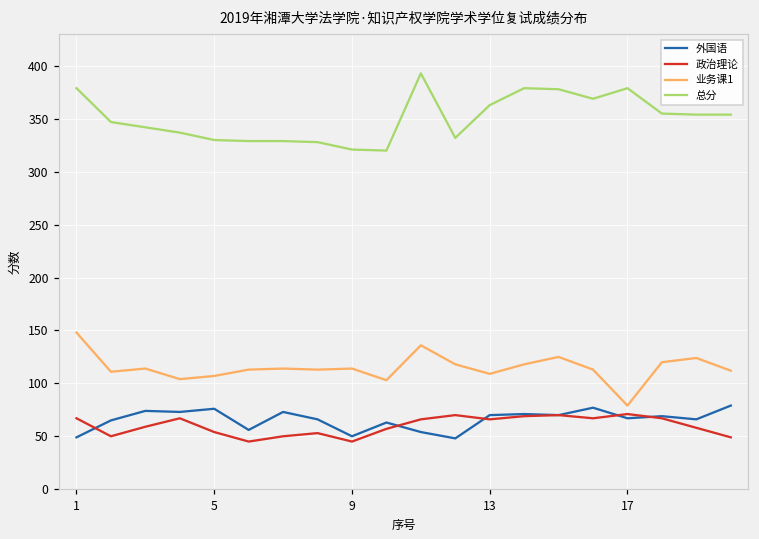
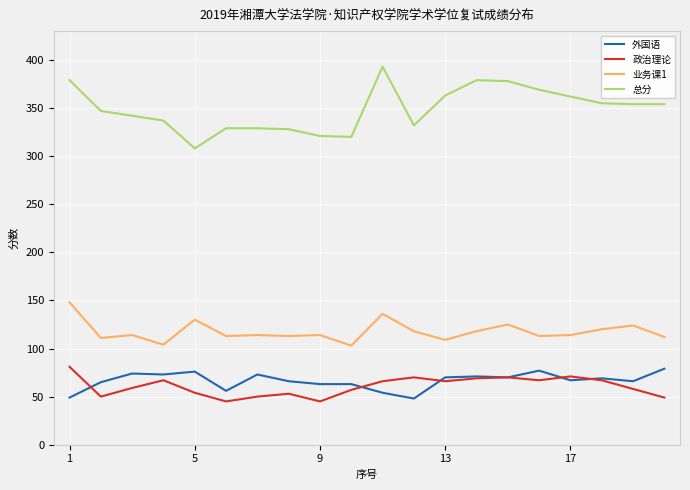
  {
    "外国语": {
      "1": 50,
      "5": 80,
-     "9": 50,
+     "9": 60,
      "13": 70,
      "17": 70
    },
    "政治理论": {
-     "1": 70,
+     "1": 80,
      "5": 50,
      "9": 50,
      "13": 70,
      "17": 70
    },
    "业务课1": {
      "1": 150,
-     "5": 110,
+     "5": 130,
      "9": 110,
      "13": 110,
-     "17": 80
+     "17": 110
    },
    "总分": {
      "1": 380,
-     "5": 330,
+     "5": 310,
      "9": 320,
      "13": 360,
-     "17": 380
+     "17": 360
    }
  }
